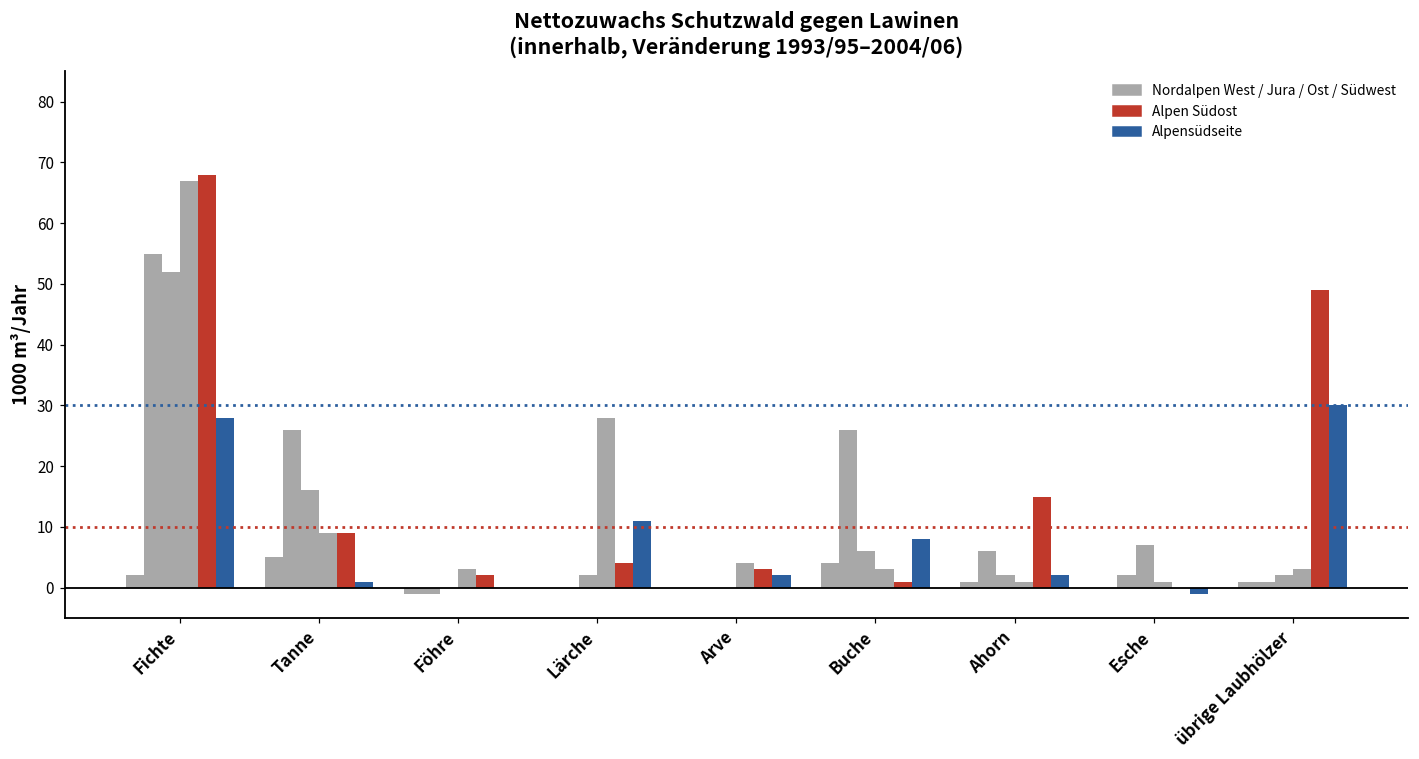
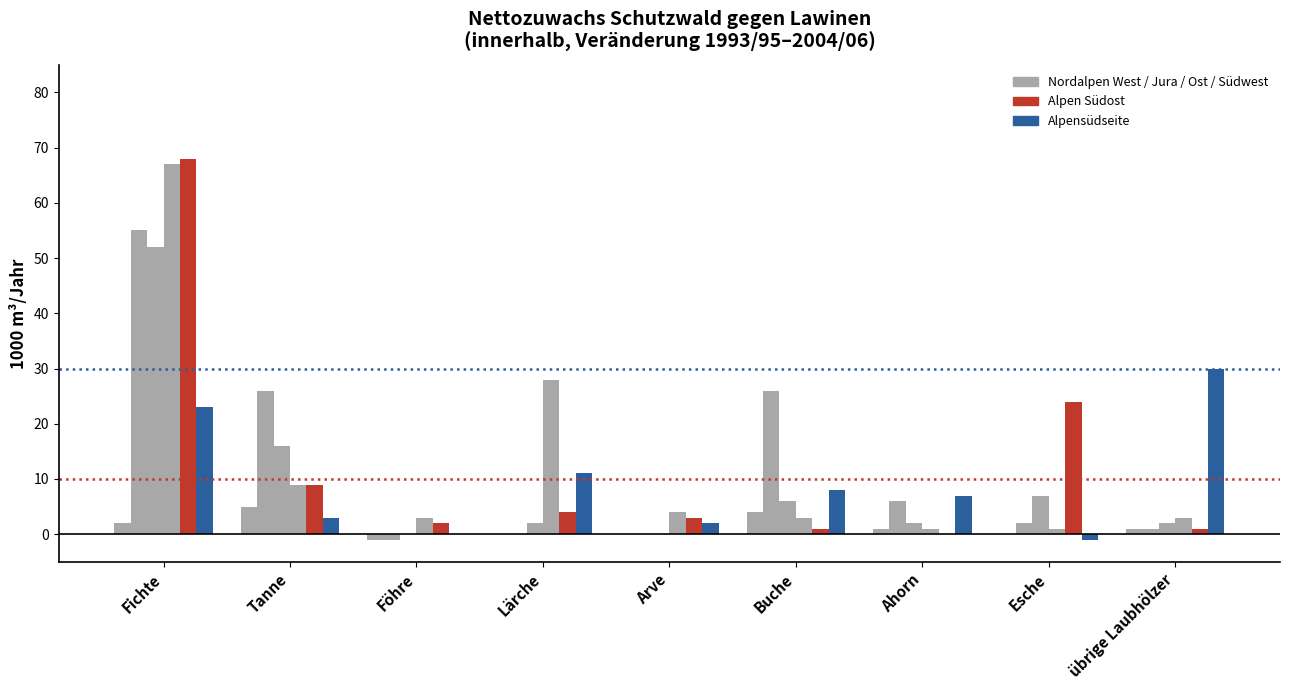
  {
    "Alpen Südost": {
      "Fichte": 68,
      "Tanne": 9,
      "Föhre": 2,
      "Lärche": 4,
      "Arve": 3,
      "Buche": 1,
-     "Ahorn": 15,
-     "Esche": 0,
-     "übrige Laubhölzer": 49
+     "Ahorn": 0,
+     "Esche": 24,
+     "übrige Laubhölzer": 1
    },
    "Alpensüdseite": {
-     "Fichte": 28,
-     "Tanne": 1,
+     "Fichte": 23,
+     "Tanne": 3,
      "Föhre": 0,
      "Lärche": 11,
      "Arve": 2,
      "Buche": 8,
-     "Ahorn": 2,
+     "Ahorn": 7,
      "Esche": -1,
      "übrige Laubhölzer": 30
    }
  }
